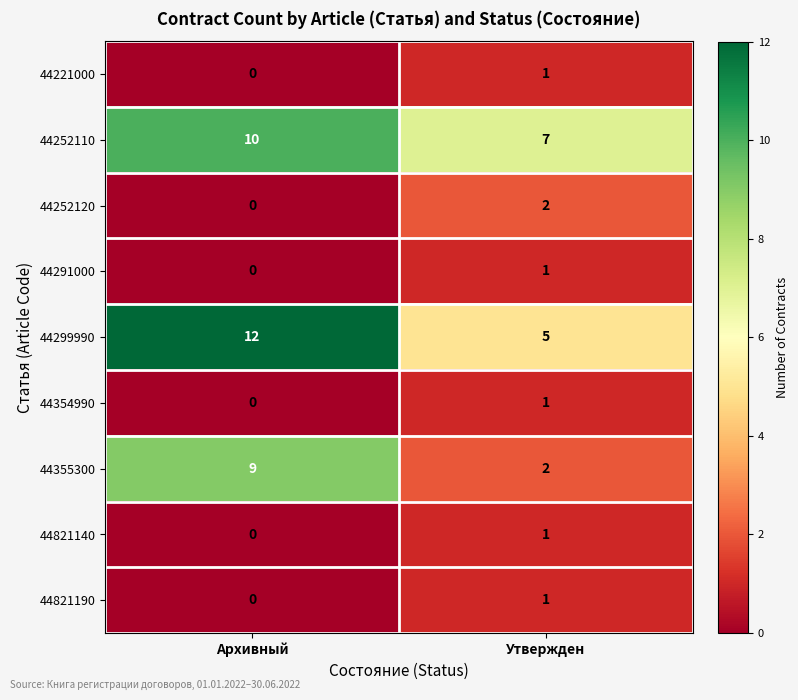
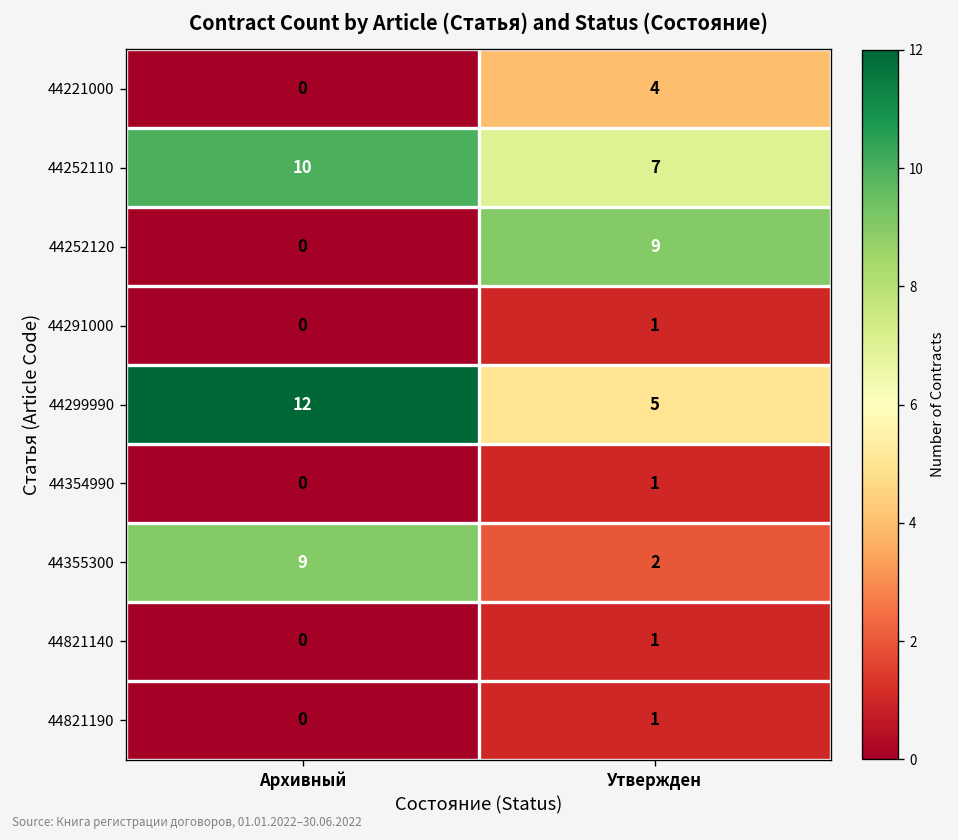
  {
    "44221000": {
      "Архивный": 0,
-     "Утвержден": 1
+     "Утвержден": 4
    },
    "44252110": {
      "Архивный": 10,
      "Утвержден": 7
    },
    "44252120": {
      "Архивный": 0,
-     "Утвержден": 2
+     "Утвержден": 9
    },
    "44291000": {
      "Архивный": 0,
      "Утвержден": 1
    },
    "44299990": {
      "Архивный": 12,
      "Утвержден": 5
    },
    "44354990": {
      "Архивный": 0,
      "Утвержден": 1
    },
    "44355300": {
      "Архивный": 9,
      "Утвержден": 2
    },
    "44821140": {
      "Архивный": 0,
      "Утвержден": 1
    },
    "44821190": {
      "Архивный": 0,
      "Утвержден": 1
    }
  }
